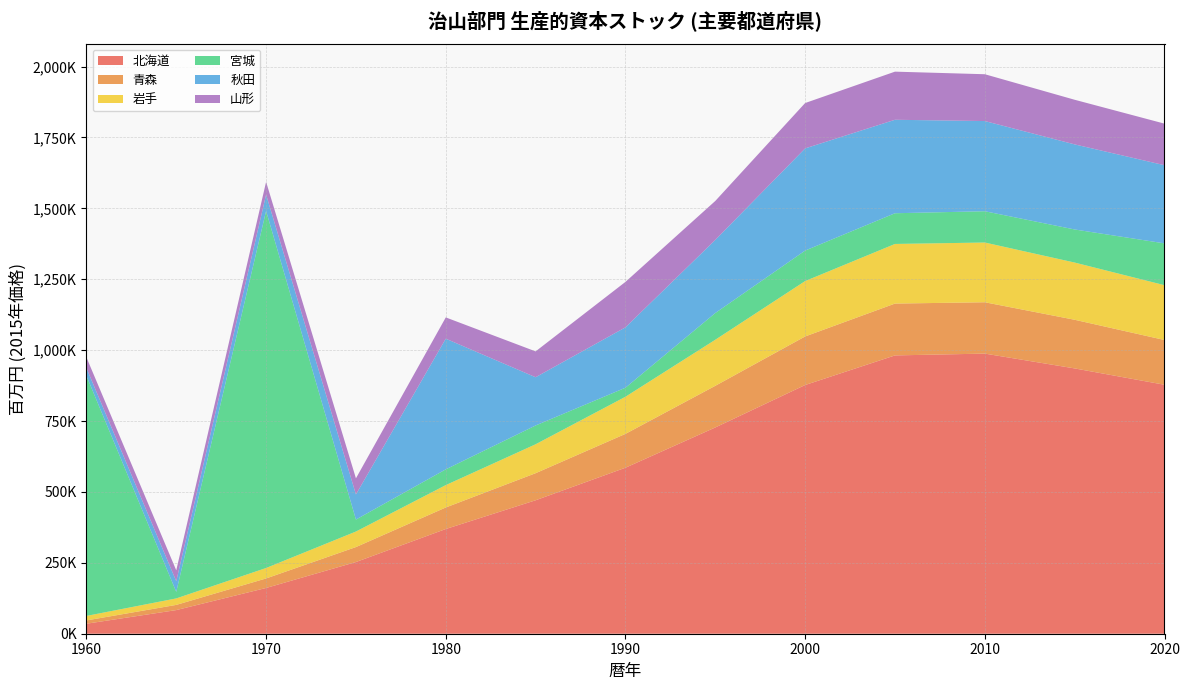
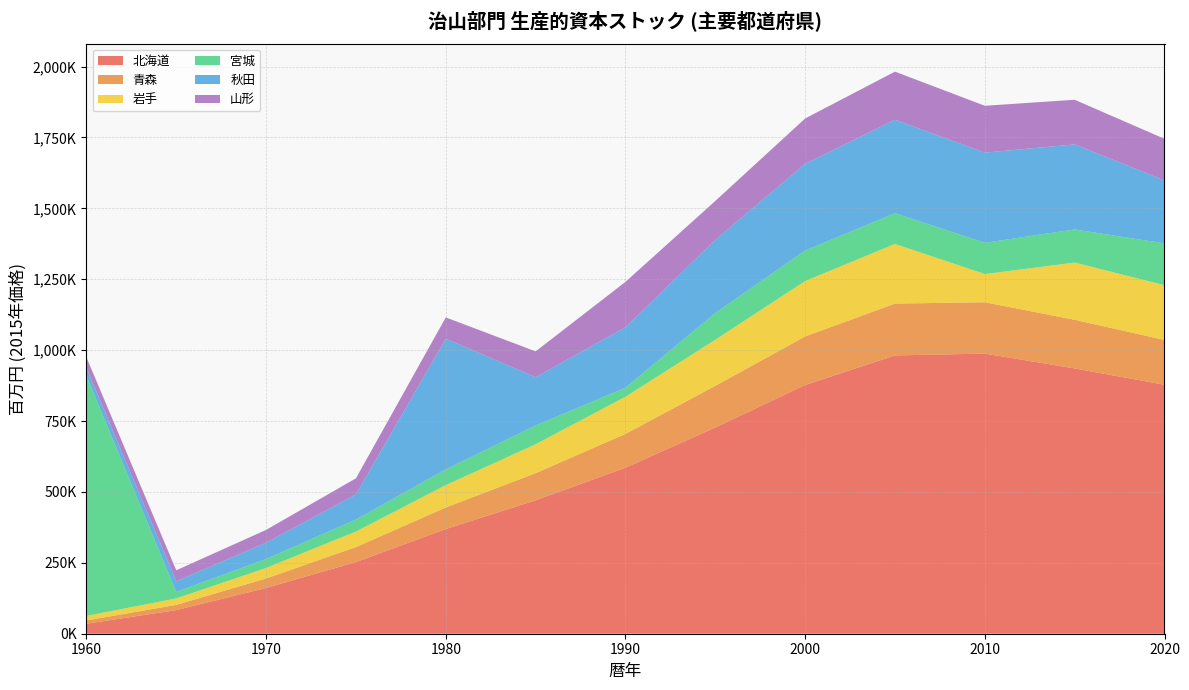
  {
    "岩手": {
      "1960": "20,000",
      "1970": "40,000",
      "1980": "80,000",
      "1990": "130,000",
      "2000": "200,000",
-     "2010": "210,000",
+     "2010": "100,000",
      "2020": "190,000"
    },
    "宮城": {
      "1960": "850,000",
-     "1970": "1,260,000",
+     "1970": "30,000",
      "1980": "60,000",
      "1990": "30,000",
      "2000": "110,000",
      "2010": "110,000",
      "2020": "150,000"
    },
    "秋田": {
      "1960": "30,000",
      "1970": "60,000",
      "1980": "460,000",
      "1990": "210,000",
-     "2000": "360,000",
+     "2000": "310,000",
      "2010": "320,000",
-     "2020": "280,000"
+     "2020": "220,000"
    },
    "山形": {
      "1960": "40,000",
      "1970": "50,000",
      "1980": "80,000",
      "1990": "160,000",
      "2000": "160,000",
      "2010": "170,000",
      "2020": "150,000"
    }
  }
